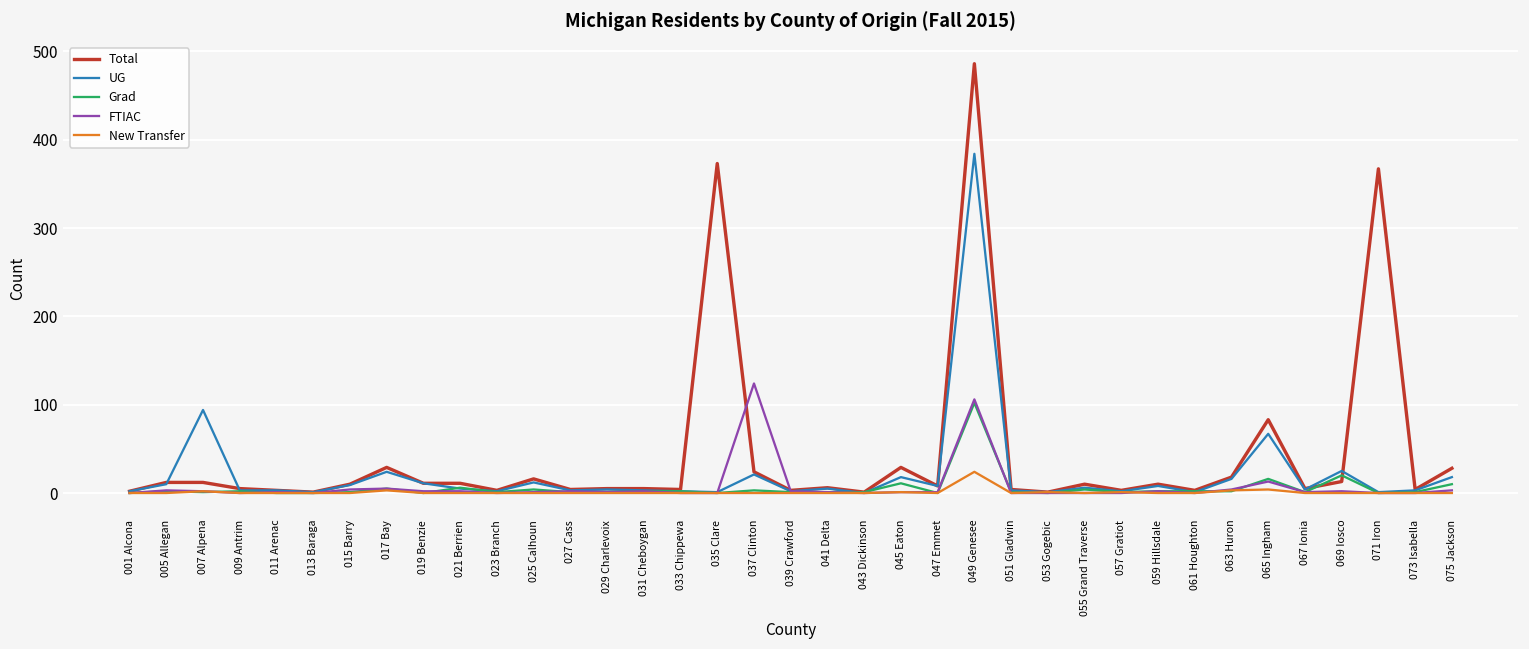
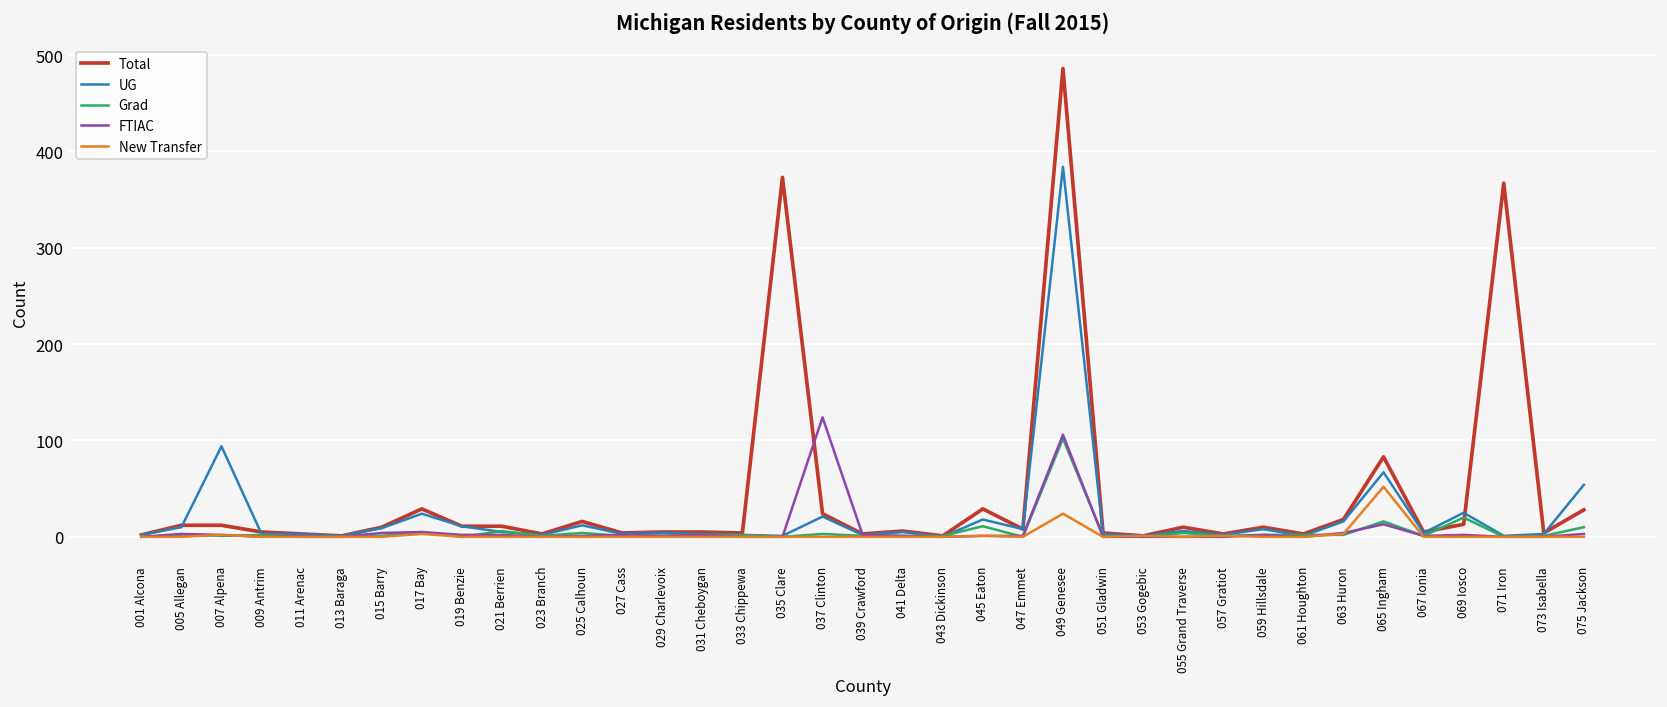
  {
    "Total": {
      "007 Alpena": 10,
      "017 Bay": 30,
      "021 Berrien": 10,
      "025 Calhoun": 20,
      "035 Clare": 370,
      "045 Eaton": 30,
      "049 Genesee": 490,
      "055 Grand Traverse": 10,
      "065 Ingham": 80,
      "069 Iosco": 10,
      "071 Iron": 370,
      "075 Jackson": 30
    },
    "UG": {
      "007 Alpena": 90,
      "017 Bay": 20,
      "025 Calhoun": 10,
      "045 Eaton": 20,
      "049 Genesee": 380,
      "065 Ingham": 70,
      "069 Iosco": 30,
-     "075 Jackson": 20
+     "075 Jackson": 50
    },
    "Grad": {
      "045 Eaton": 10,
      "049 Genesee": 100,
      "069 Iosco": 20,
      "075 Jackson": 10
    },
    "FTIAC": {
      "037 Clinton": 120,
      "049 Genesee": 110
    },
    "New Transfer": {
      "049 Genesee": 20,
-     "065 Ingham": 0
+     "065 Ingham": 50
    }
  }
